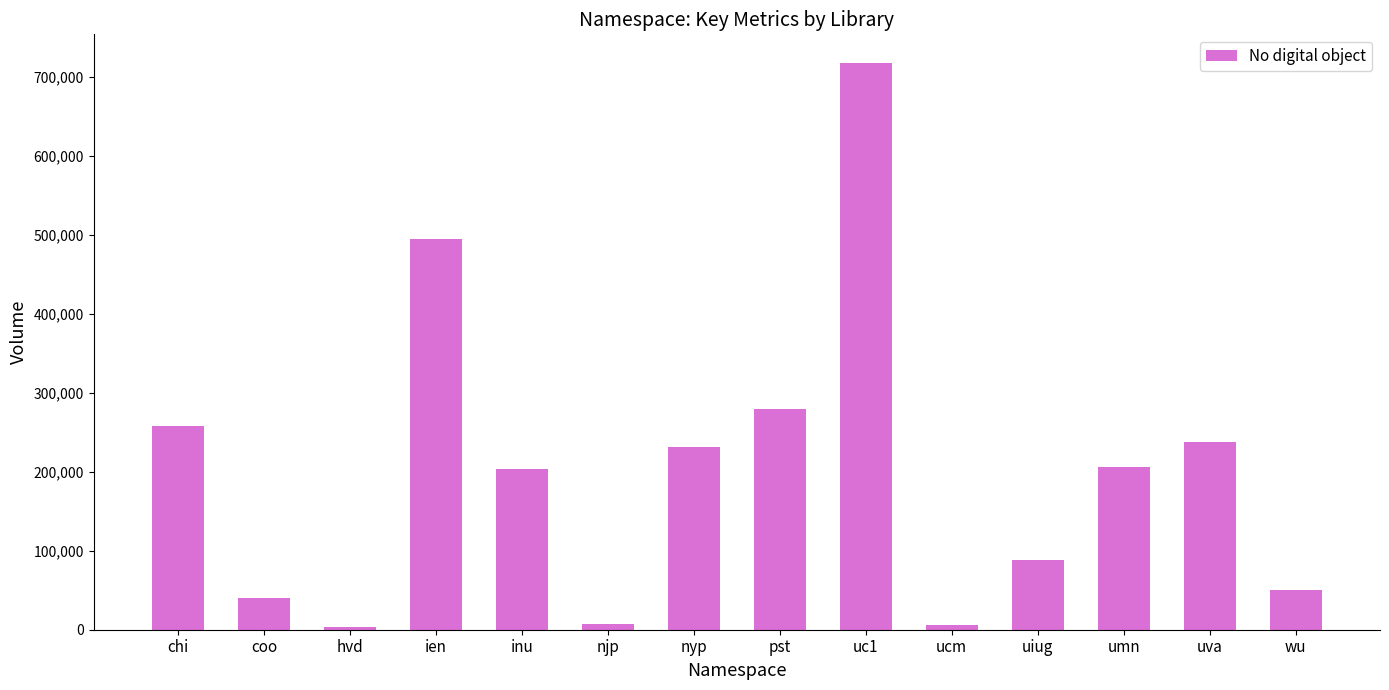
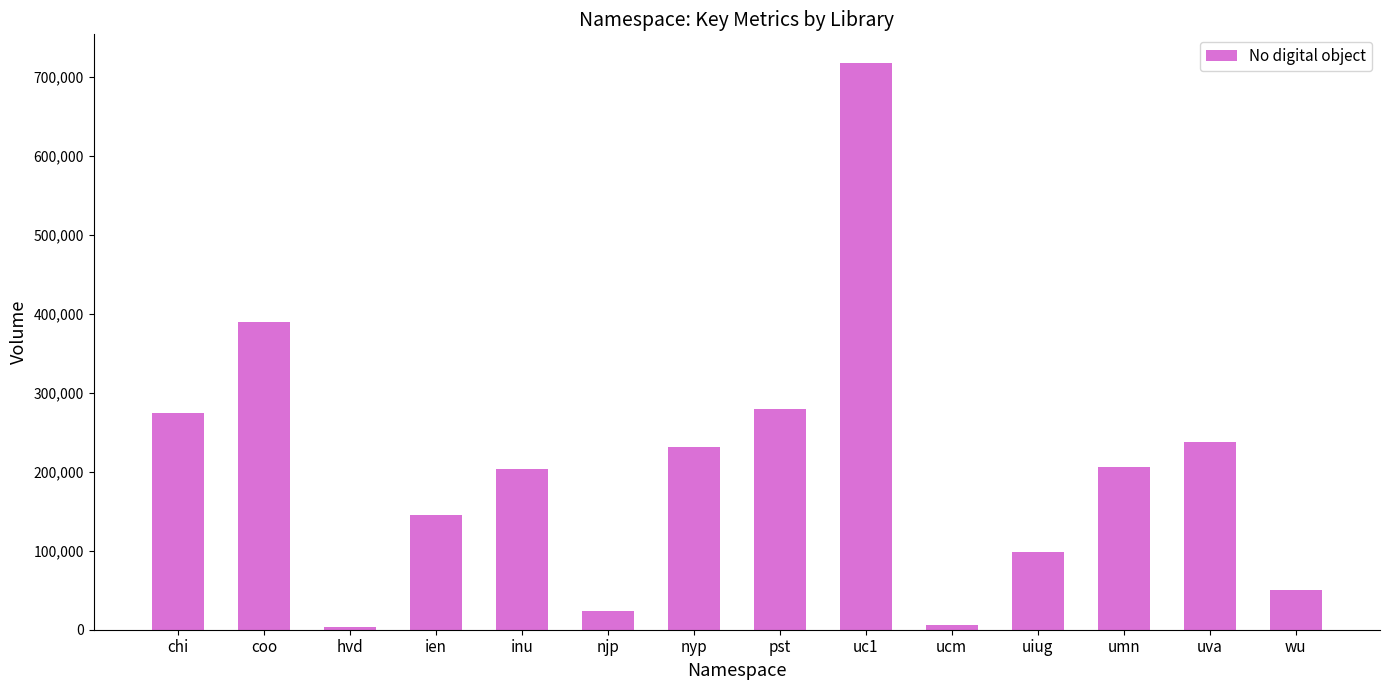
  {
-   "chi": "260,000",
-   "coo": "40,000",
+   "chi": "270,000",
+   "coo": "390,000",
    "hvd": "0",
-   "ien": "490,000",
+   "ien": "140,000",
    "inu": "200,000",
-   "njp": "10,000",
+   "njp": "20,000",
    "nyp": "230,000",
    "pst": "280,000",
    "uc1": "720,000",
    "ucm": "10,000",
-   "uiug": "90,000",
+   "uiug": "100,000",
    "umn": "210,000",
    "uva": "240,000",
    "wu": "50,000"
  }
